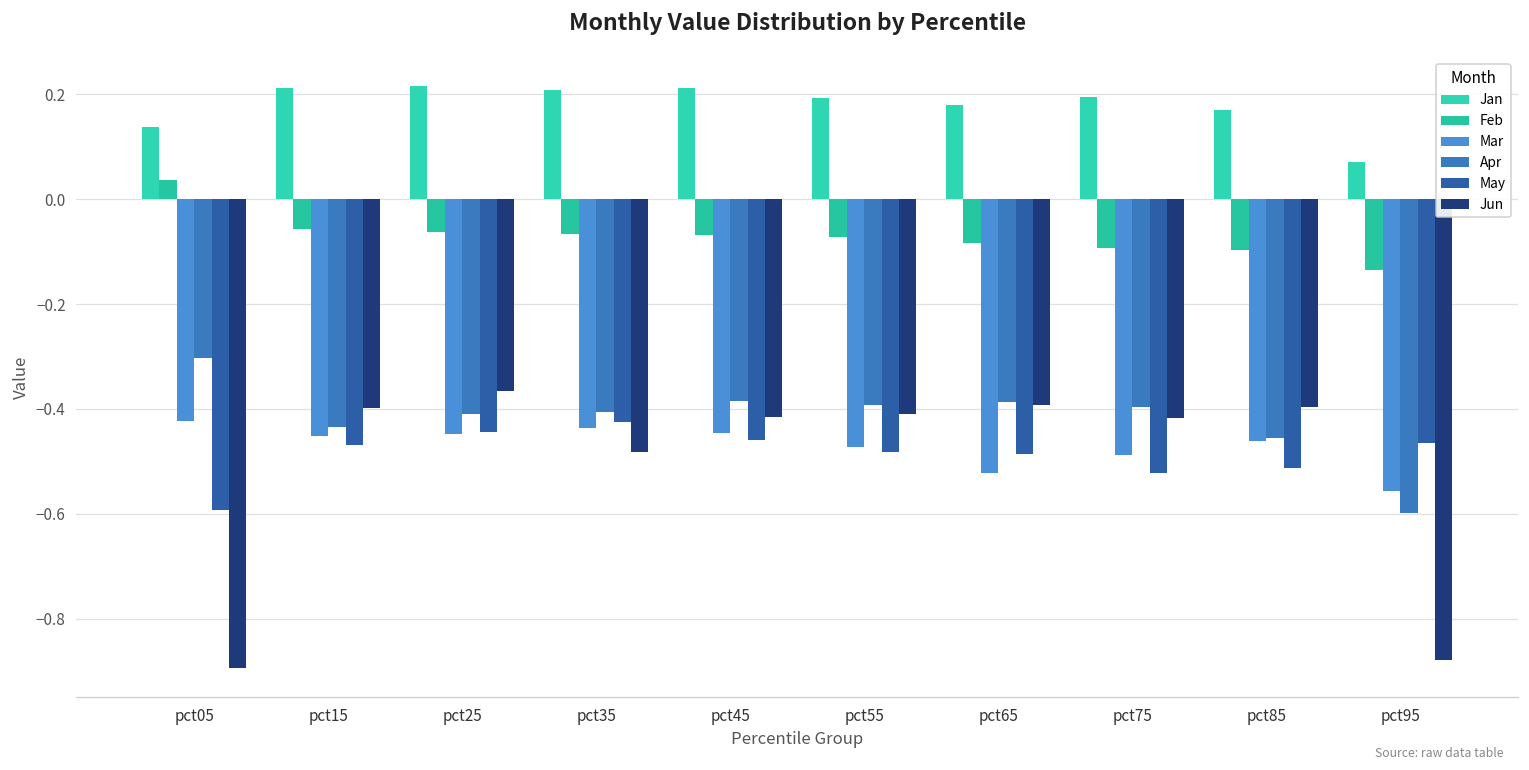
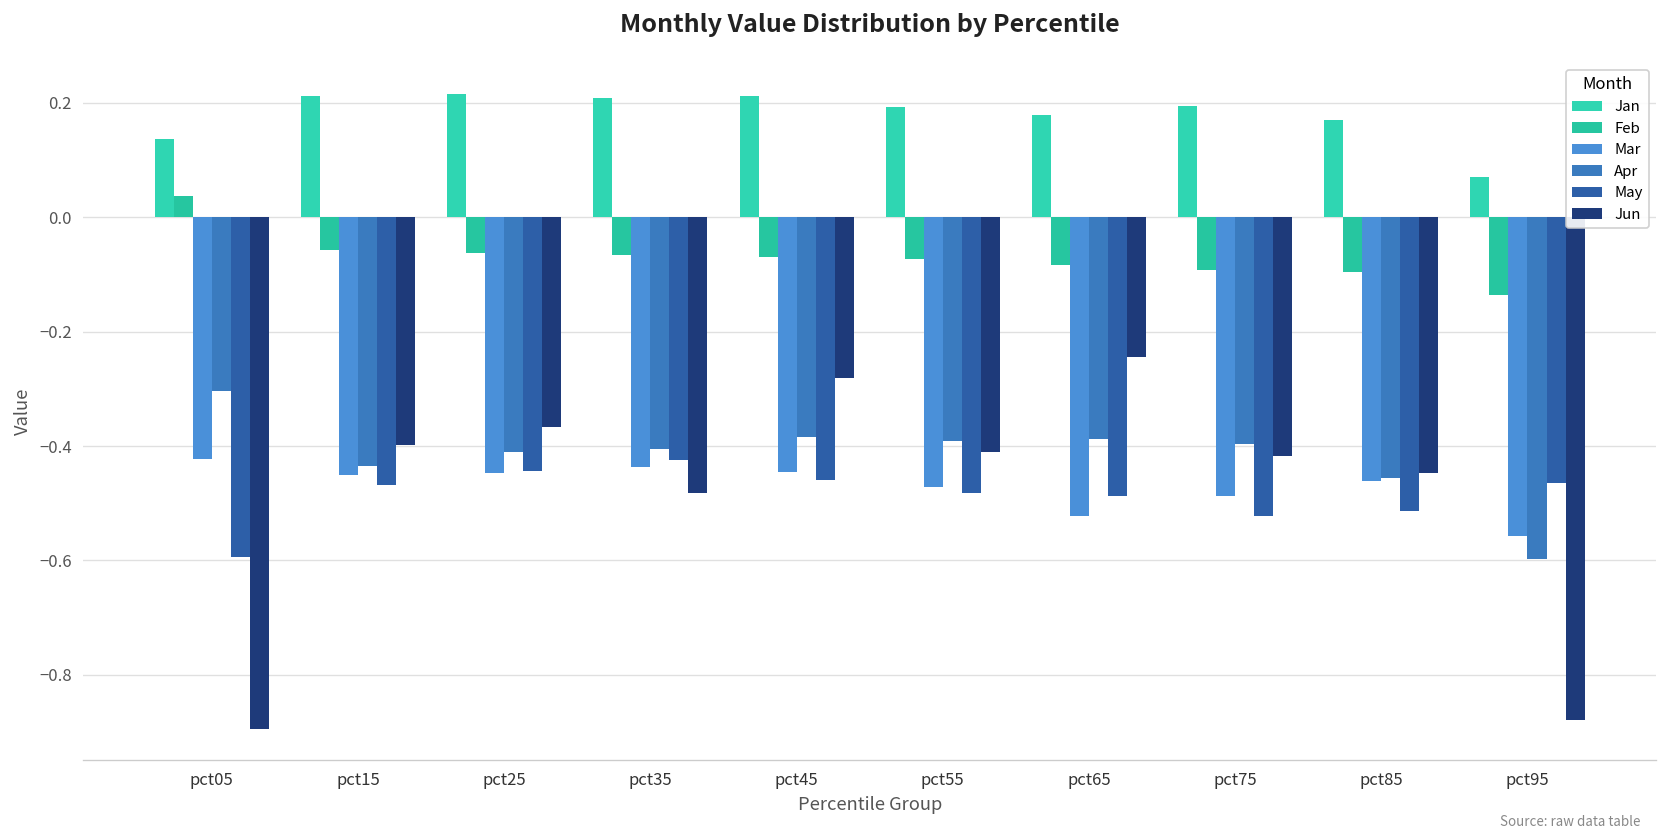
  {
    "Jun": {
      "pct05": -0.89,
      "pct15": -0.40,
      "pct25": -0.37,
      "pct35": -0.48,
-     "pct45": -0.41,
+     "pct45": -0.28,
      "pct55": -0.41,
-     "pct65": -0.39,
+     "pct65": -0.24,
      "pct75": -0.42,
-     "pct85": -0.40,
+     "pct85": -0.45,
      "pct95": -0.88
    }
  }
